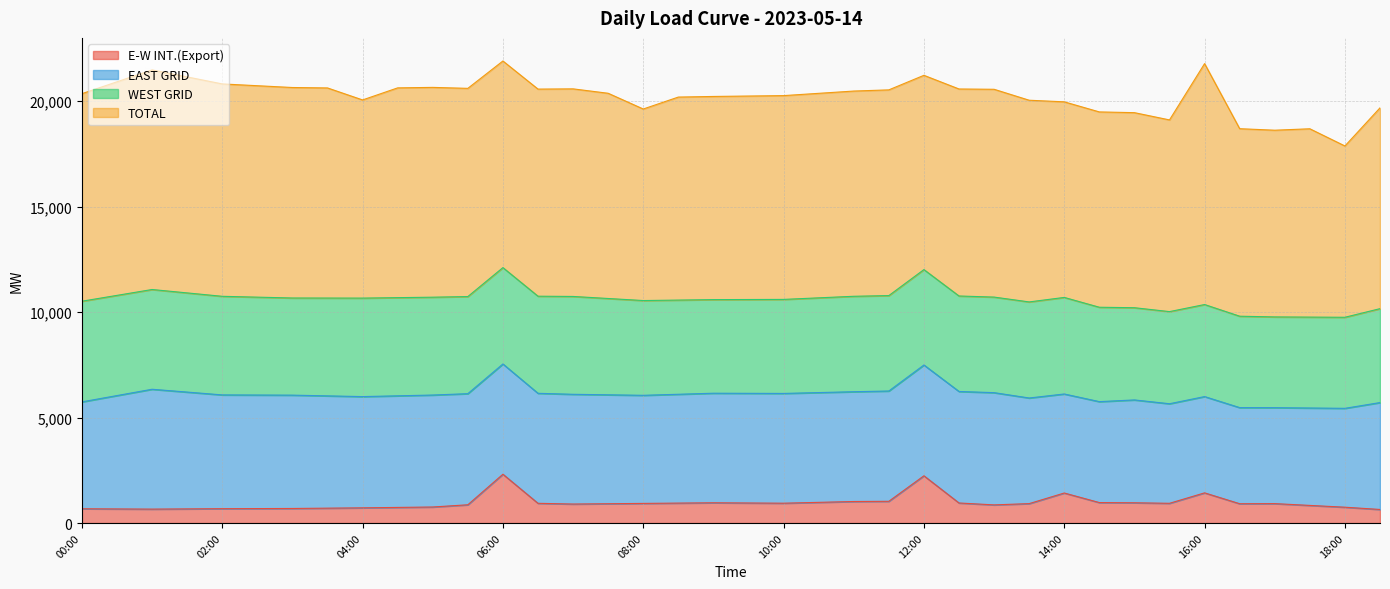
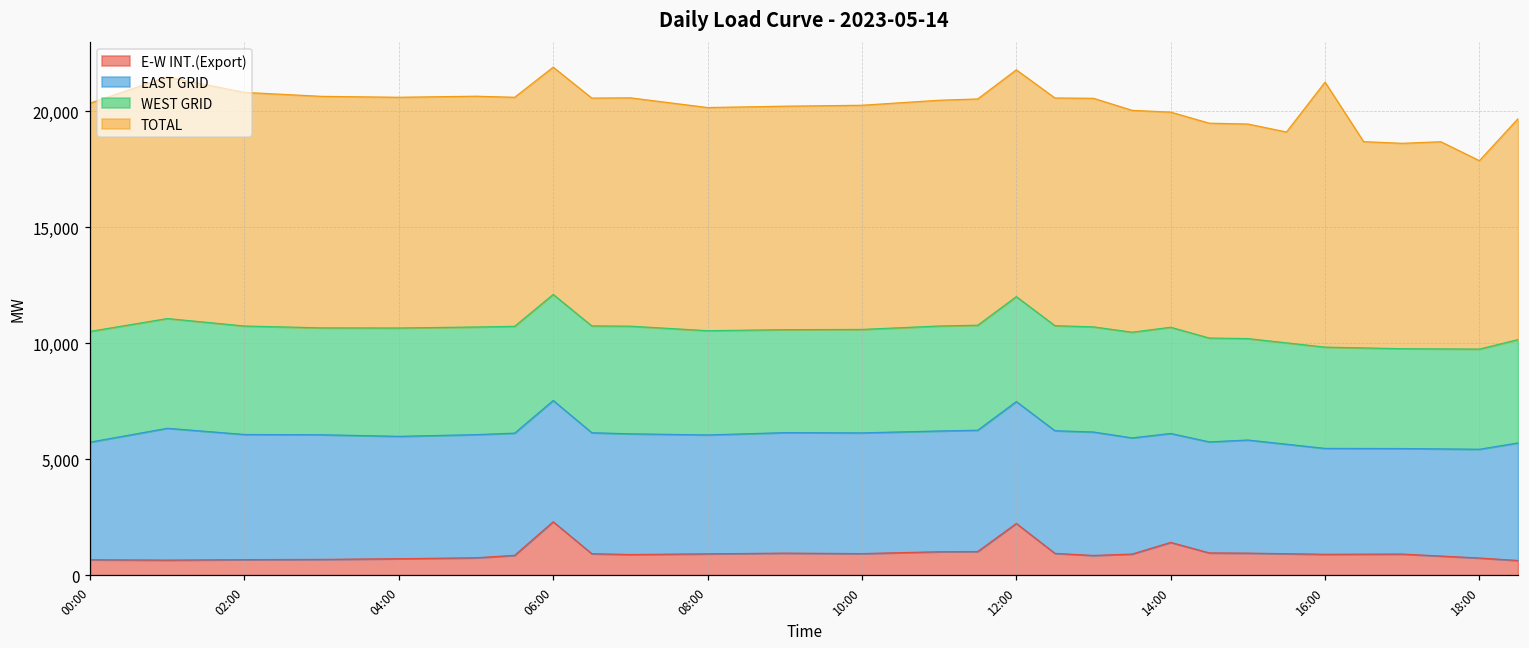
  {
    "E-W INT.(Export)": {
      "00:00": "700",
      "02:00": "700",
      "04:00": "700",
      "06:00": "2,300",
      "08:00": "900",
      "10:00": "900",
      "12:00": "2,200",
      "14:00": "1,400",
-     "16:00": "1,400",
+     "16:00": "900",
      "18:00": "800"
    },
    "EAST GRID": {
      "00:00": "5,100",
      "02:00": "5,400",
      "04:00": "5,300",
      "06:00": "5,200",
      "08:00": "5,100",
      "10:00": "5,200",
      "12:00": "5,300",
      "14:00": "4,700",
      "16:00": "4,600",
      "18:00": "4,700"
    },
    "WEST GRID": {
      "00:00": "4,800",
      "02:00": "4,700",
      "04:00": "4,700",
      "06:00": "4,600",
      "08:00": "4,500",
      "10:00": "4,500",
      "12:00": "4,500",
      "14:00": "4,600",
      "16:00": "4,400",
      "18:00": "4,300"
    },
    "TOTAL": {
      "00:00": "9,800",
-     "04:00": "9,400",
+     "04:00": "9,900",
      "06:00": "9,800",
-     "08:00": "9,100",
+     "08:00": "9,600",
      "10:00": "9,700",
-     "12:00": "9,200",
+     "12:00": "9,800",
      "14:00": "9,300",
      "16:00": "11,400",
      "18:00": "8,100"
    }
  }
